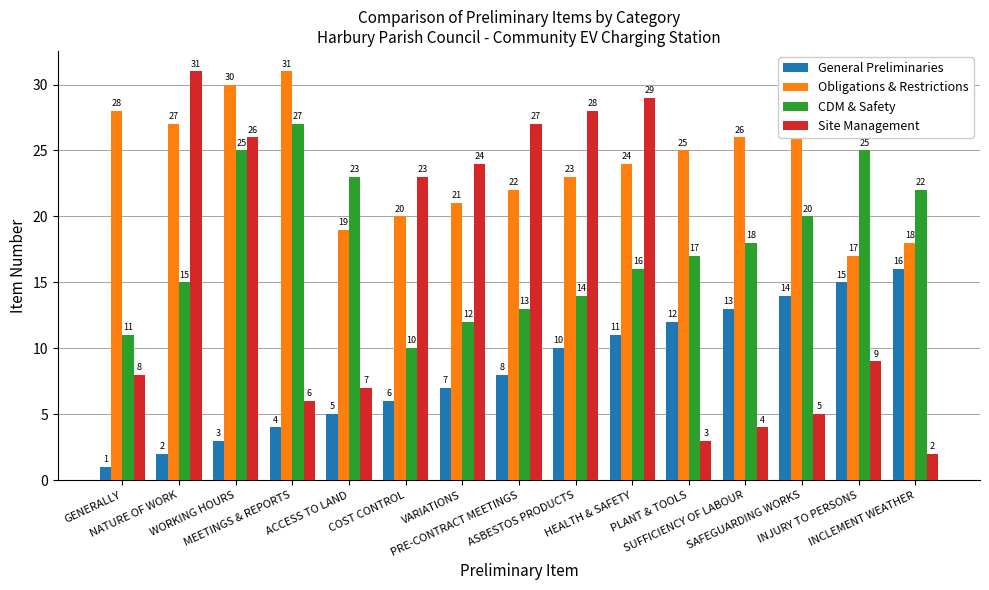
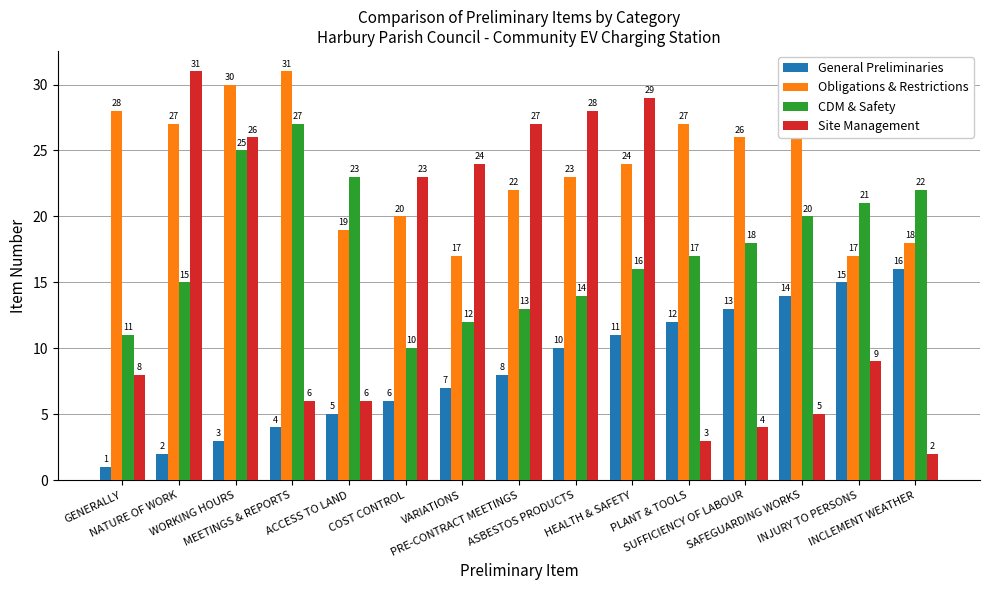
  {
    "General Preliminaries": {
      "GENERALLY": 1,
      "NATURE OF WORK": 2,
      "WORKING HOURS": 3,
      "MEETINGS & REPORTS": 4,
      "ACCESS TO LAND": 5,
      "COST CONTROL": 6,
      "VARIATIONS": 7,
      "PRE-CONTRACT MEETINGS": 8,
      "ASBESTOS PRODUCTS": 10,
      "HEALTH & SAFETY": 11,
      "PLANT & TOOLS": 12,
      "SUFFICIENCY OF LABOUR": 13,
      "SAFEGUARDING WORKS": 14,
      "INJURY TO PERSONS": 15,
      "INCLEMENT WEATHER": 16
    },
    "Obligations & Restrictions": {
      "GENERALLY": 28,
      "NATURE OF WORK": 27,
      "WORKING HOURS": 30,
      "MEETINGS & REPORTS": 31,
      "ACCESS TO LAND": 19,
      "COST CONTROL": 20,
-     "VARIATIONS": 21,
+     "VARIATIONS": 17,
      "PRE-CONTRACT MEETINGS": 22,
      "ASBESTOS PRODUCTS": 23,
      "HEALTH & SAFETY": 24,
-     "PLANT & TOOLS": 25,
+     "PLANT & TOOLS": 27,
      "SUFFICIENCY OF LABOUR": 26,
      "INJURY TO PERSONS": 17,
      "INCLEMENT WEATHER": 18
    },
    "CDM & Safety": {
      "GENERALLY": 11,
      "NATURE OF WORK": 15,
      "WORKING HOURS": 25,
      "MEETINGS & REPORTS": 27,
      "ACCESS TO LAND": 23,
      "COST CONTROL": 10,
      "VARIATIONS": 12,
      "PRE-CONTRACT MEETINGS": 13,
      "ASBESTOS PRODUCTS": 14,
      "HEALTH & SAFETY": 16,
      "PLANT & TOOLS": 17,
      "SUFFICIENCY OF LABOUR": 18,
      "SAFEGUARDING WORKS": 20,
-     "INJURY TO PERSONS": 25,
+     "INJURY TO PERSONS": 21,
      "INCLEMENT WEATHER": 22
    },
    "Site Management": {
      "GENERALLY": 8,
      "NATURE OF WORK": 31,
      "WORKING HOURS": 26,
      "MEETINGS & REPORTS": 6,
-     "ACCESS TO LAND": 7,
+     "ACCESS TO LAND": 6,
      "COST CONTROL": 23,
      "VARIATIONS": 24,
      "PRE-CONTRACT MEETINGS": 27,
      "ASBESTOS PRODUCTS": 28,
      "HEALTH & SAFETY": 29,
      "PLANT & TOOLS": 3,
      "SUFFICIENCY OF LABOUR": 4,
      "SAFEGUARDING WORKS": 5,
      "INJURY TO PERSONS": 9,
      "INCLEMENT WEATHER": 2
    }
  }
